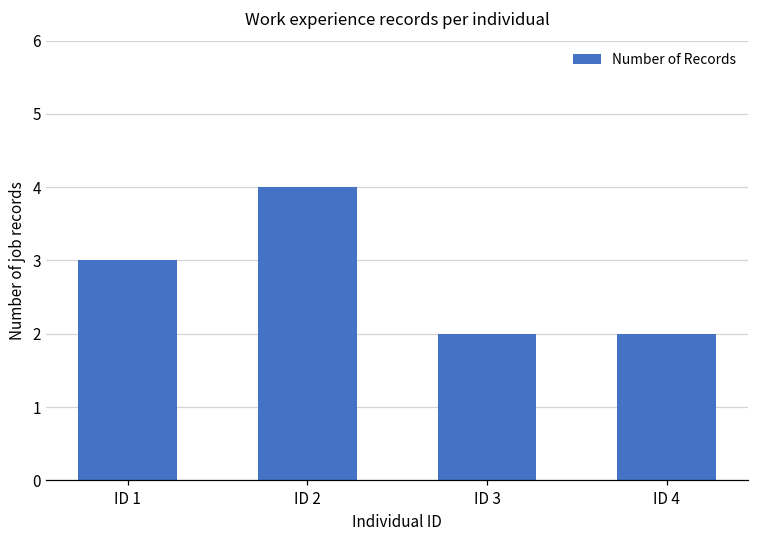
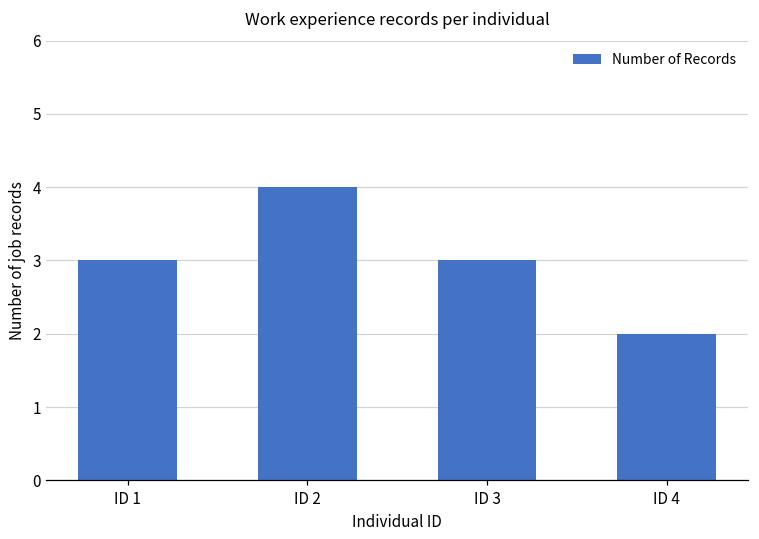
  {
    "ID 1": 3,
    "ID 2": 4,
-   "ID 3": 2,
+   "ID 3": 3,
    "ID 4": 2
  }
